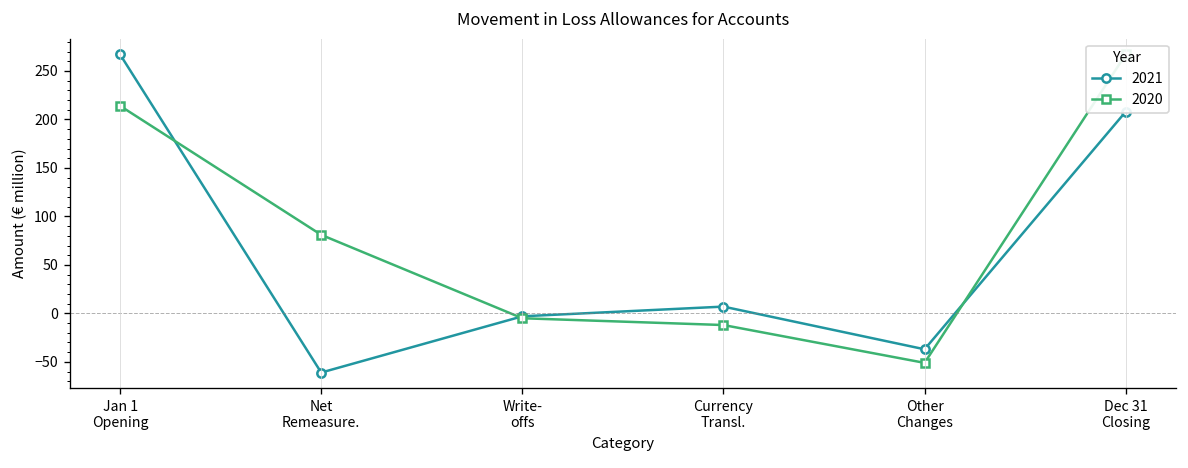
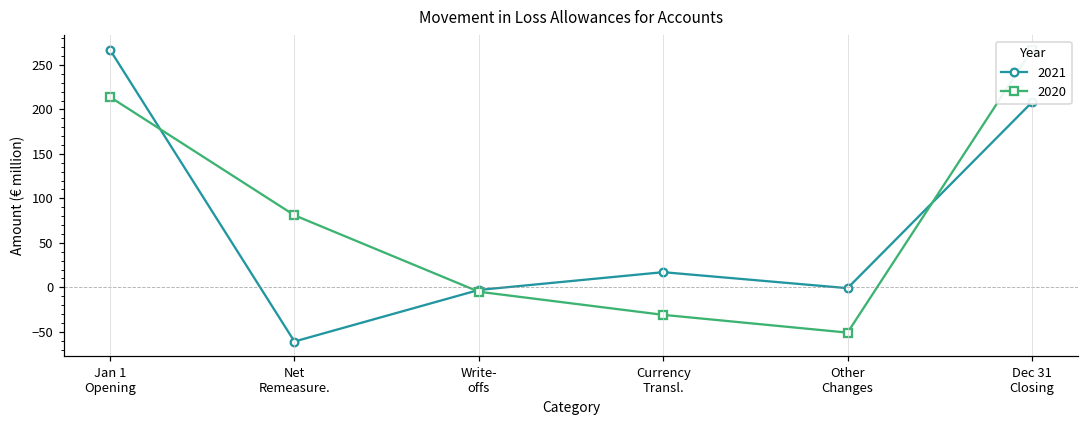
  {
    "2021": {
      "Jan 1 Opening": 270,
      "Net Remeasure.": -60,
-     "Currency Transl.": 10,
-     "Other Changes": -40
+     "Currency Transl.": 20,
+     "Other Changes": 0
    },
    "2020": {
      "Jan 1 Opening": 210,
      "Net Remeasure.": 80,
-     "Currency Transl.": -10,
+     "Currency Transl.": -30,
      "Other Changes": -50
    }
  }
